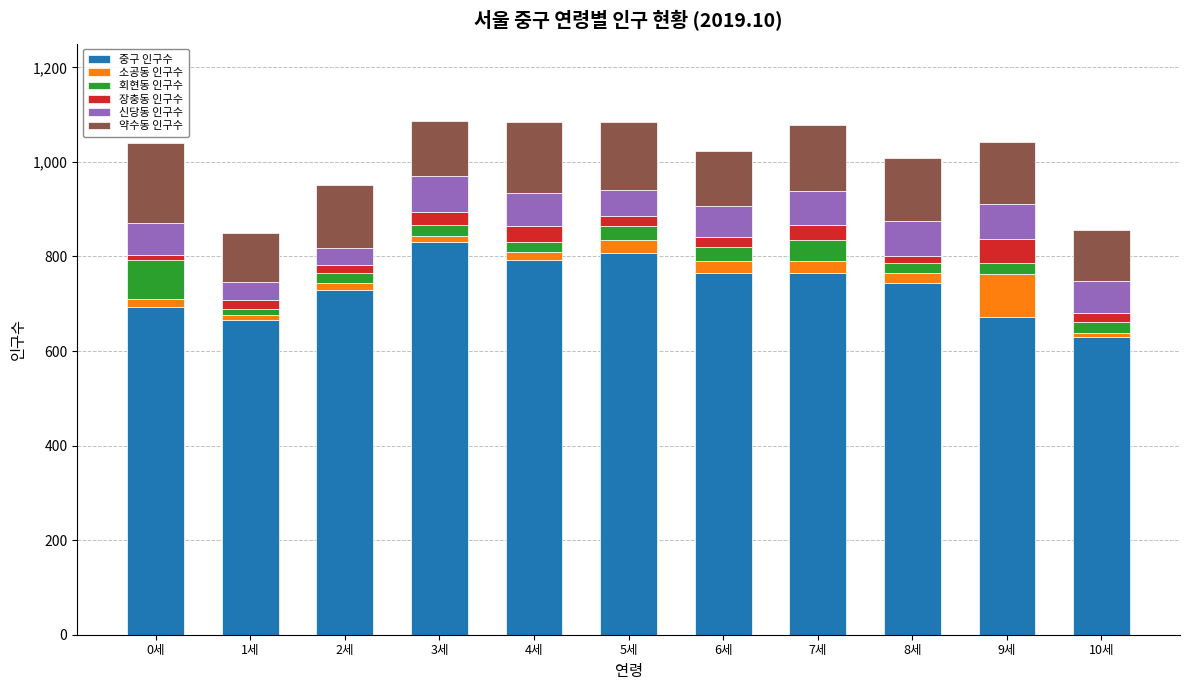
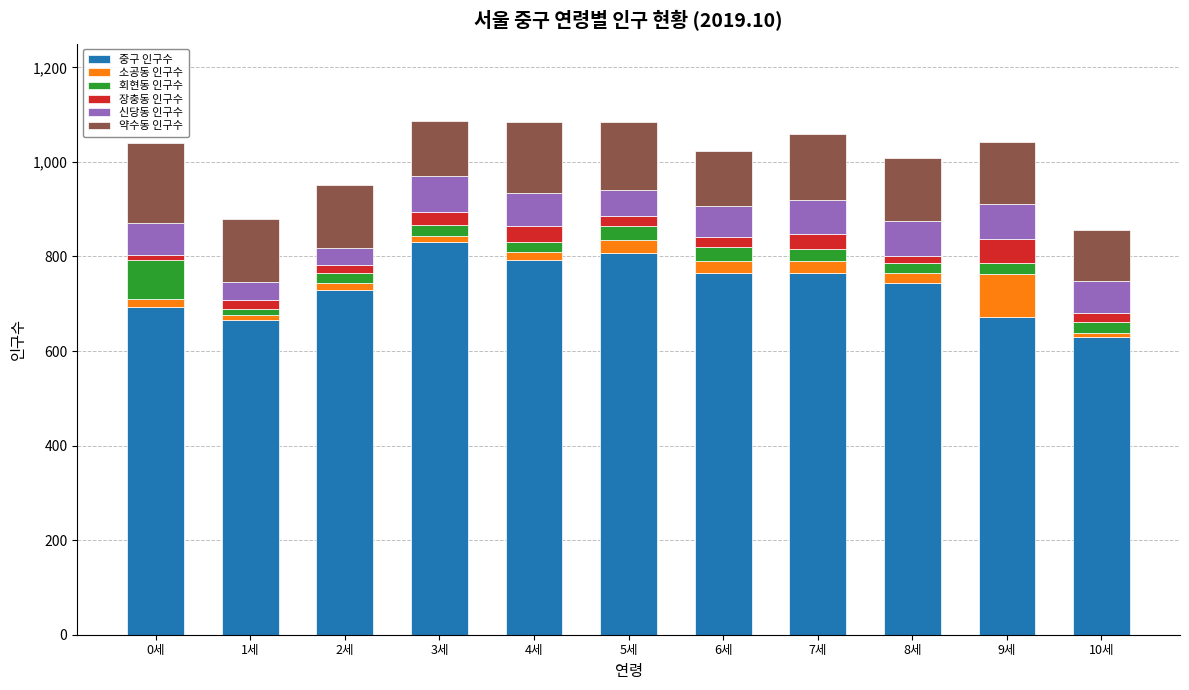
  {
    "중구 인구수": {
      "0세": 690,
      "1세": 670,
      "2세": 730,
      "3세": 830,
      "4세": 790,
      "5세": 810,
      "6세": 770,
      "7세": 760,
      "8세": 740,
      "9세": 670,
      "10세": 630
    },
    "소공동 인구수": {
      "0세": 20,
      "1세": 10,
      "2세": 10,
      "3세": 10,
      "4세": 20,
      "5세": 30,
      "6세": 30,
      "7세": 30,
      "8세": 20,
      "9세": 90,
      "10세": 10
    },
    "회현동 인구수": {
      "0세": 80,
      "1세": 10,
      "2세": 20,
      "3세": 20,
      "4세": 20,
      "5세": 30,
      "6세": 30,
-     "7세": 40,
+     "7세": 30,
      "8세": 20,
      "9세": 20,
      "10세": 20
    },
    "장충동 인구수": {
      "0세": 10,
      "1세": 20,
      "2세": 20,
      "3세": 30,
      "4세": 30,
      "5세": 20,
      "6세": 20,
      "7세": 30,
      "8세": 10,
      "9세": 50,
      "10세": 20
    },
    "신당동 인구수": {
      "0세": 70,
      "1세": 40,
      "2세": 40,
      "3세": 80,
      "4세": 70,
      "5세": 60,
      "6세": 70,
      "7세": 70,
      "8세": 80,
      "9세": 80,
      "10세": 70
    },
    "약수동 인구수": {
      "0세": 170,
-     "1세": 100,
+     "1세": 130,
      "2세": 130,
      "3세": 120,
      "4세": 150,
      "5세": 140,
      "6세": 120,
      "7세": 140,
      "8세": 130,
      "9세": 130,
      "10세": 110
    }
  }
